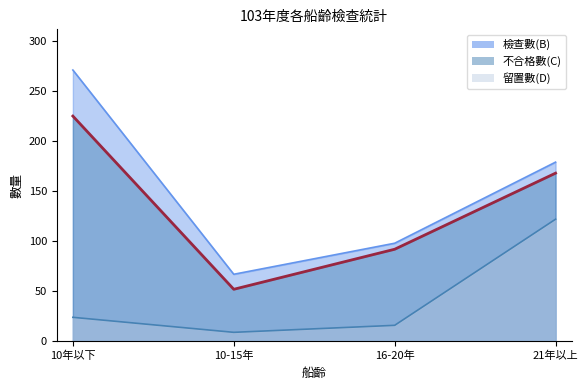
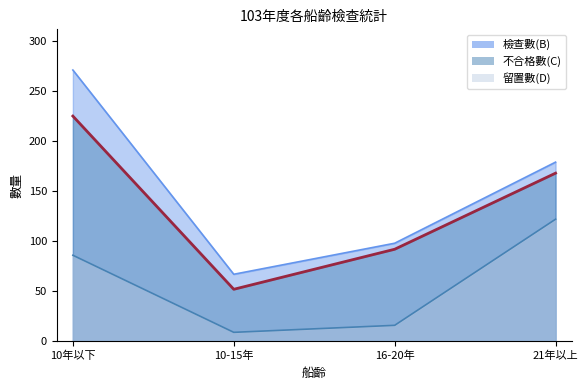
  {
    "留置數(D)": {
-     "10年以下": 24,
+     "10年以下": 86,
      "10-15年": 9,
      "16-20年": 16,
      "21年以上": 122
    }
  }
